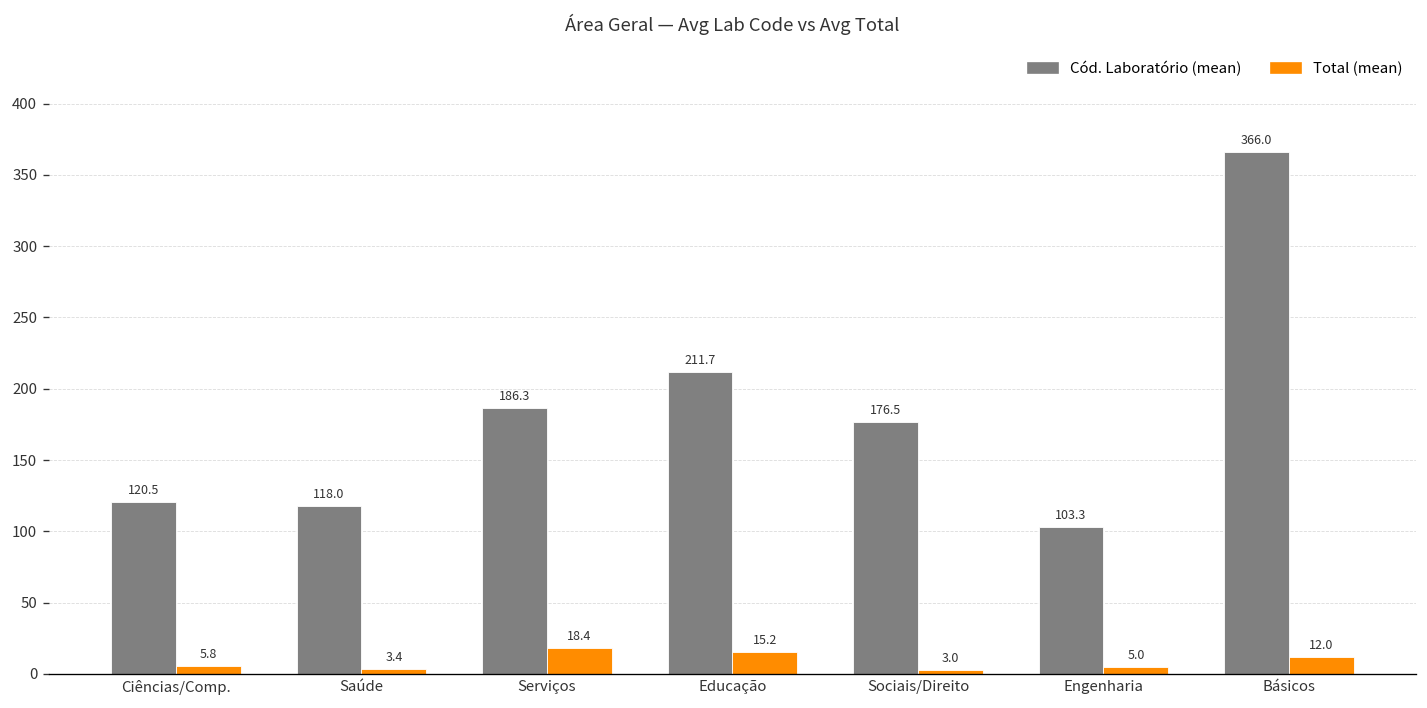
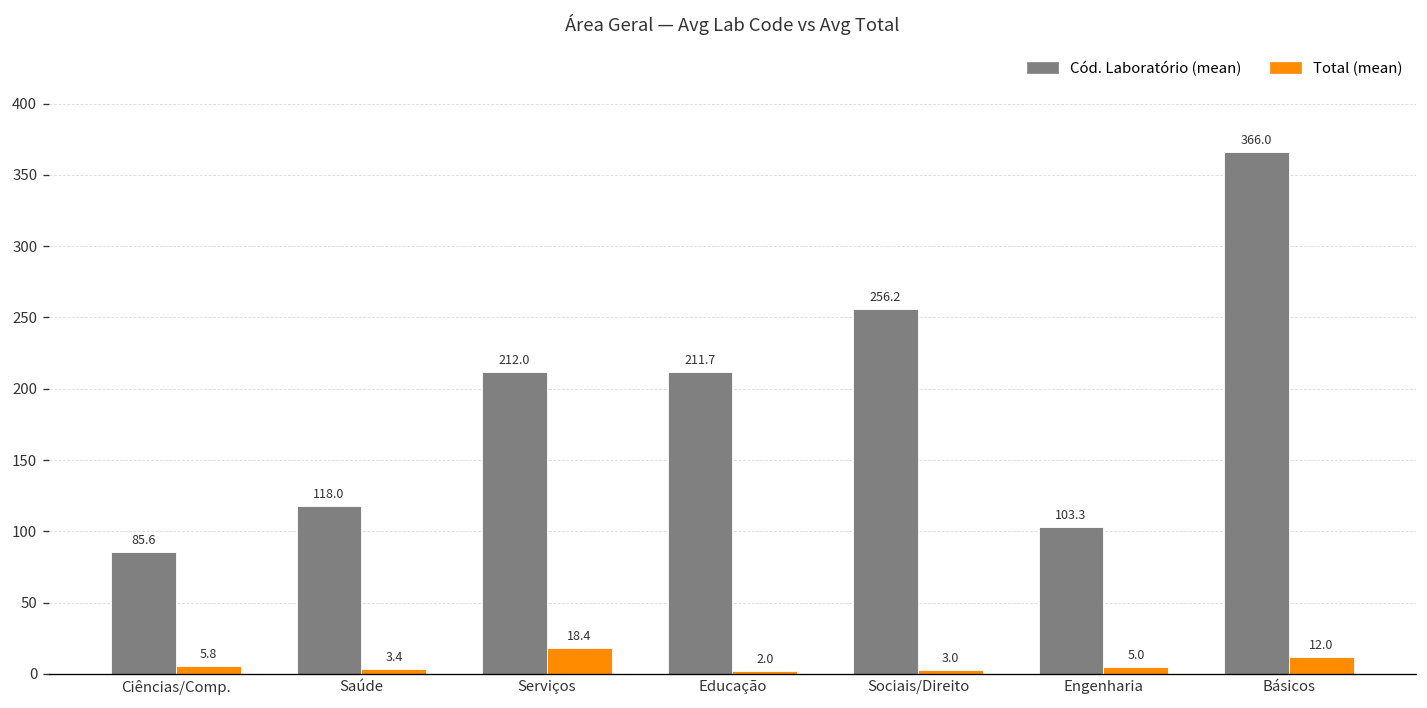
  {
    "Cód. Laboratório (mean)": {
-     "Ciências/Comp.": 120.5,
+     "Ciências/Comp.": 85.6,
      "Saúde": 118.0,
-     "Serviços": 186.3,
+     "Serviços": 212.0,
      "Educação": 211.7,
-     "Sociais/Direito": 176.5,
+     "Sociais/Direito": 256.2,
      "Engenharia": 103.3,
      "Básicos": 366.0
    },
    "Total (mean)": {
      "Ciências/Comp.": 5.8,
      "Saúde": 3.4,
      "Serviços": 18.4,
-     "Educação": 15.2,
+     "Educação": 2.0,
      "Sociais/Direito": 3.0,
      "Engenharia": 5.0,
      "Básicos": 12.0
    }
  }
